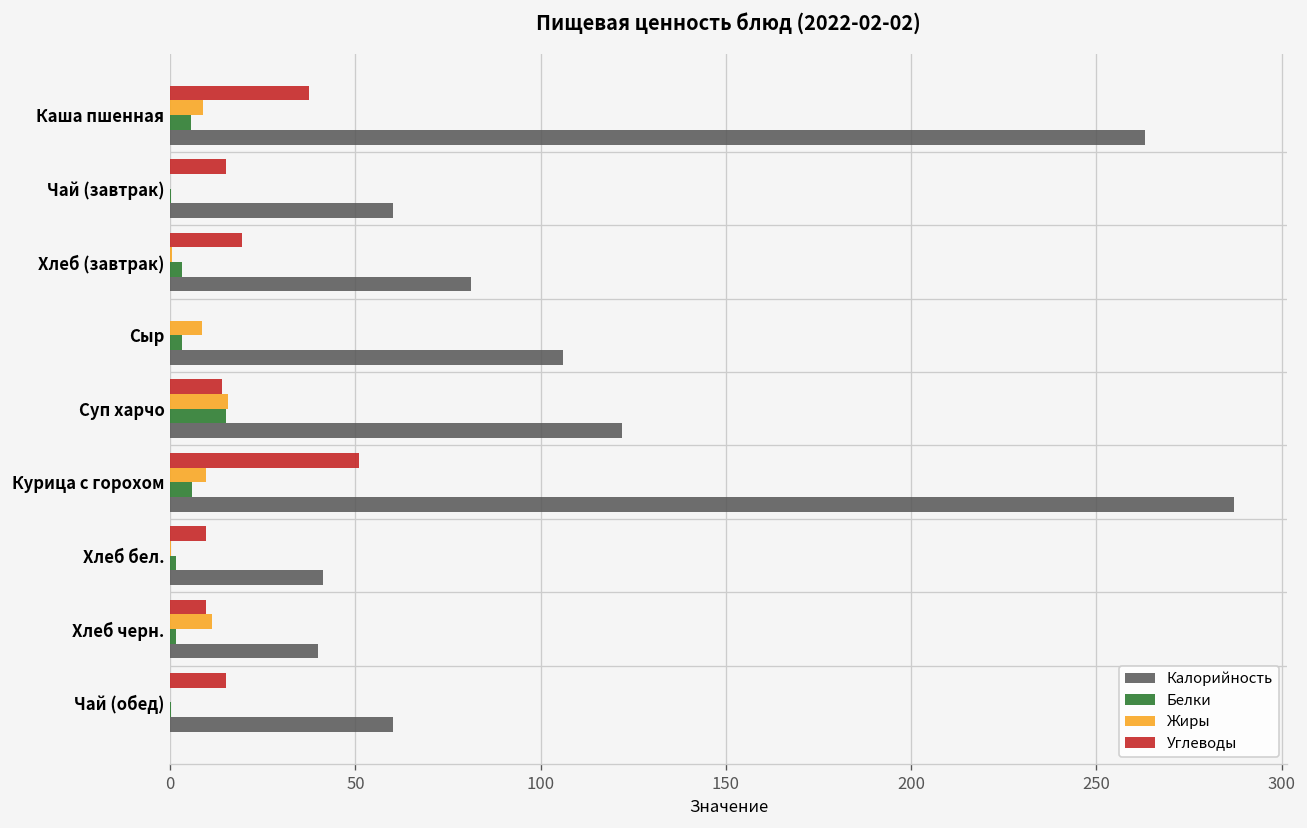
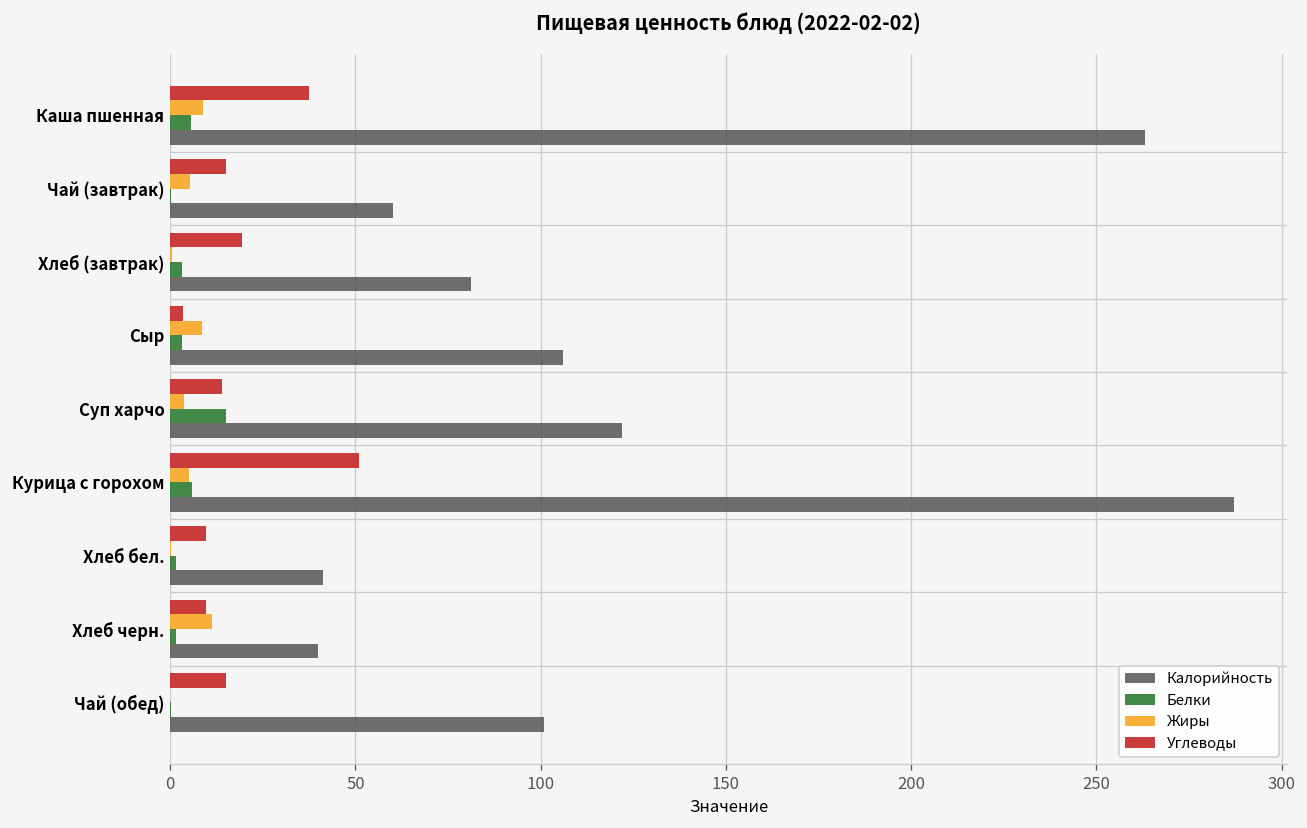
  {
    "Калорийность": {
      "Каша пшенная": 263,
      "Чай (завтрак)": 60,
      "Хлеб (завтрак)": 81,
      "Сыр": 106,
      "Суп харчо": 122,
      "Курица с горохом": 287,
      "Хлеб бел.": 41,
      "Хлеб черн.": 40,
-     "Чай (обед)": 60
+     "Чай (обед)": 101
    },
    "Белки": {
      "Каша пшенная": 6,
      "Хлеб (завтрак)": 3,
      "Сыр": 3,
      "Суп харчо": 15,
      "Курица с горохом": 6,
      "Хлеб бел.": 2,
      "Хлеб черн.": 2
    },
    "Жиры": {
      "Каша пшенная": 9,
-     "Чай (завтрак)": 0,
+     "Чай (завтрак)": 5,
      "Сыр": 9,
-     "Суп харчо": 16,
-     "Курица с горохом": 10,
+     "Суп харчо": 4,
+     "Курица с горохом": 5,
      "Хлеб черн.": 11,
      "Чай (обед)": 0
    },
    "Углеводы": {
      "Каша пшенная": 37,
      "Чай (завтрак)": 15,
      "Хлеб (завтрак)": 19,
-     "Сыр": 0,
+     "Сыр": 3,
      "Суп харчо": 14,
      "Курица с горохом": 51,
      "Хлеб бел.": 10,
      "Хлеб черн.": 10,
      "Чай (обед)": 15
    }
  }
